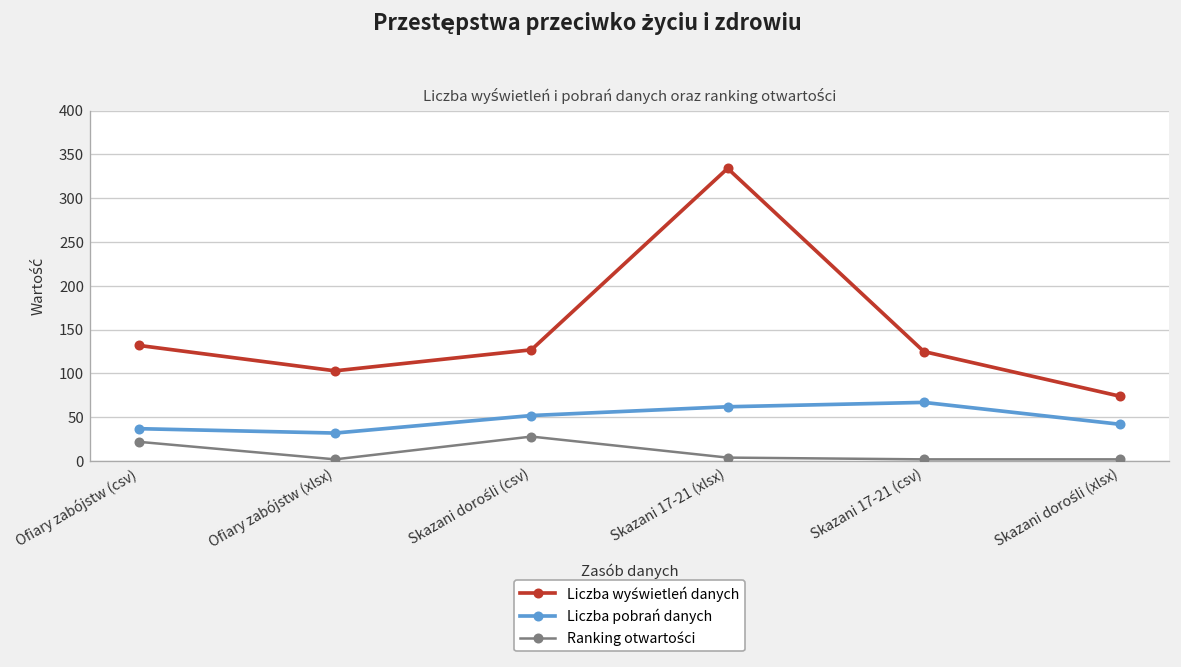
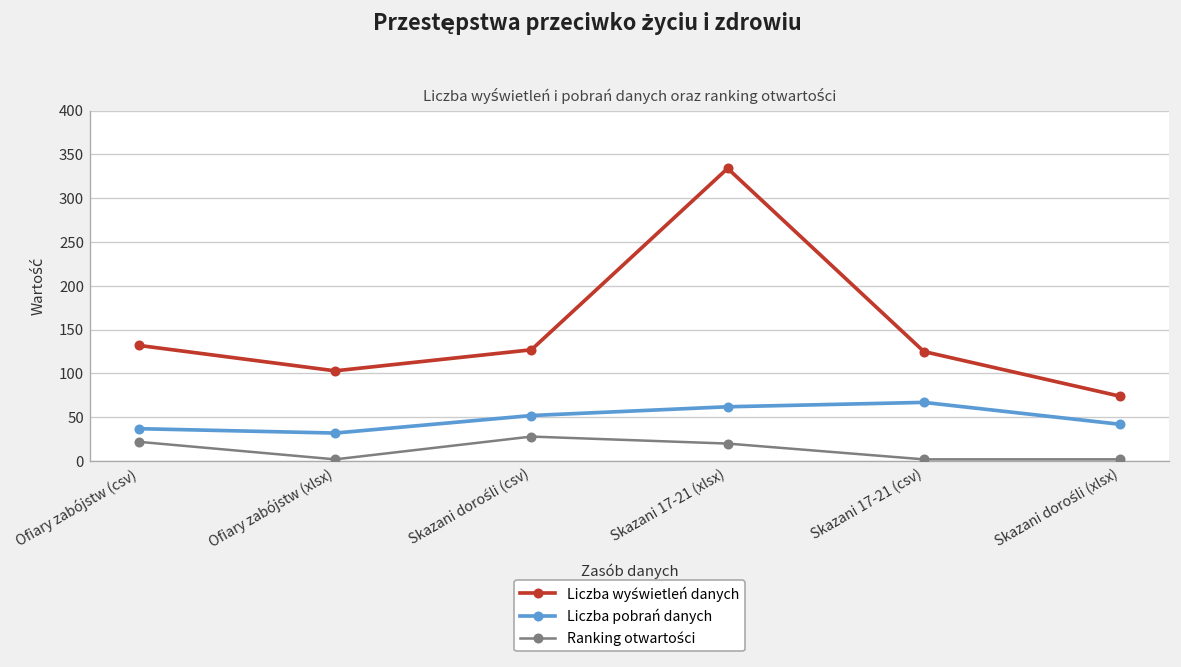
  {
    "Liczba wyświetleń danych": {
      "Ofiary zabójstw (csv)": 130,
      "Ofiary zabójstw (xlsx)": 100,
      "Skazani dorośli (csv)": 130,
      "Skazani 17-21 (xlsx)": 330,
      "Skazani 17-21 (csv)": 130,
      "Skazani dorośli (xlsx)": 70
    },
    "Liczba pobrań danych": {
      "Ofiary zabójstw (csv)": 40,
      "Ofiary zabójstw (xlsx)": 30,
      "Skazani dorośli (csv)": 50,
      "Skazani 17-21 (xlsx)": 60,
      "Skazani 17-21 (csv)": 70,
      "Skazani dorośli (xlsx)": 40
    },
    "Ranking otwartości": {
      "Ofiary zabójstw (csv)": 20,
      "Ofiary zabójstw (xlsx)": 0,
      "Skazani dorośli (csv)": 30,
-     "Skazani 17-21 (xlsx)": 0,
+     "Skazani 17-21 (xlsx)": 20,
      "Skazani 17-21 (csv)": 0,
      "Skazani dorośli (xlsx)": 0
    }
  }
